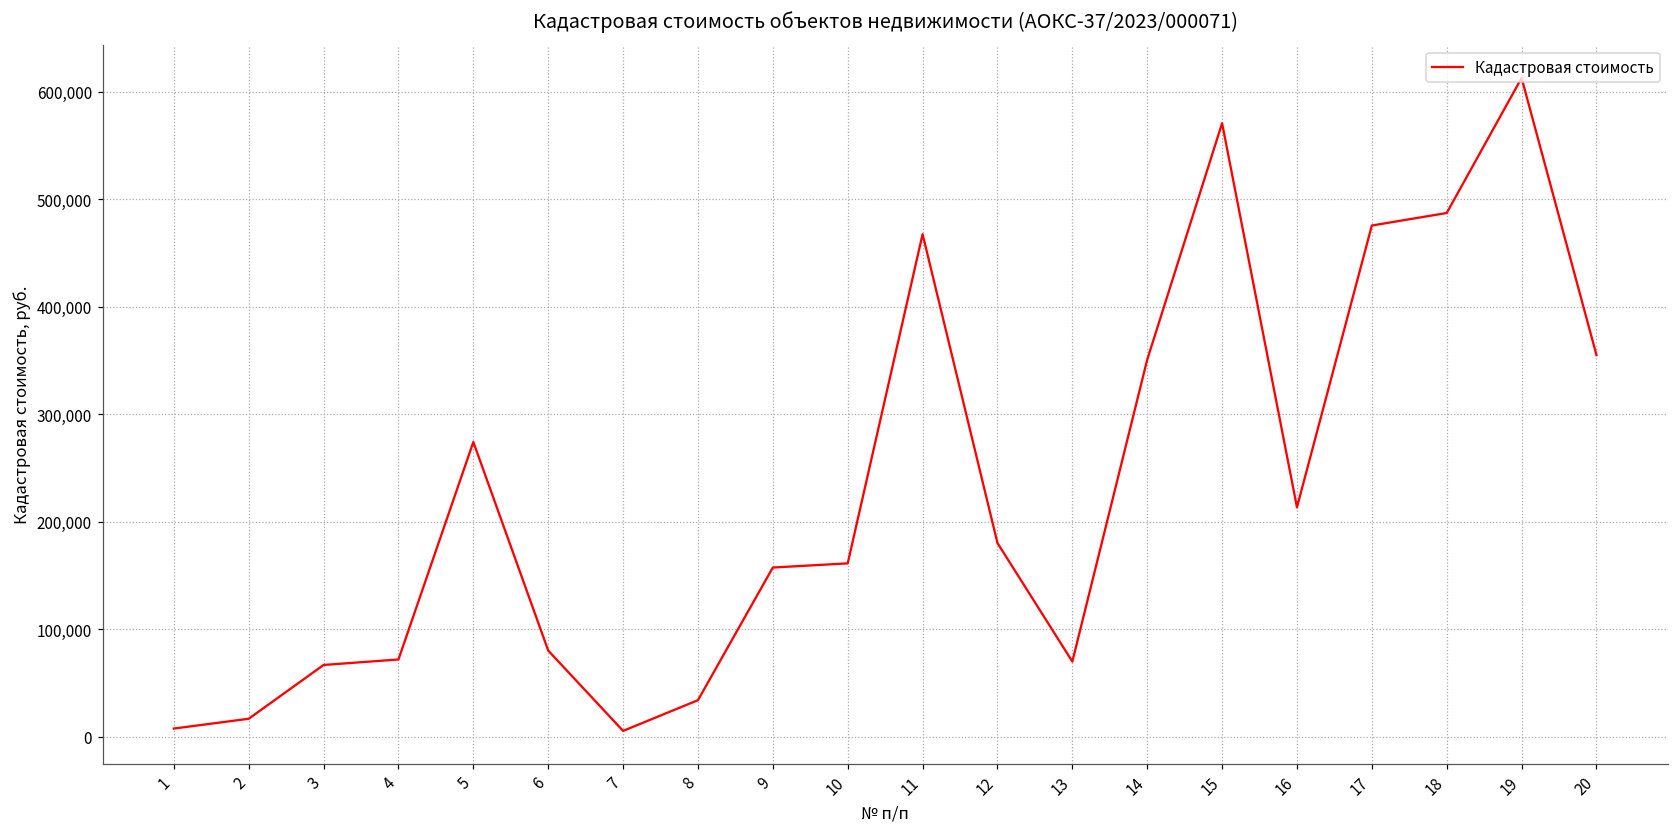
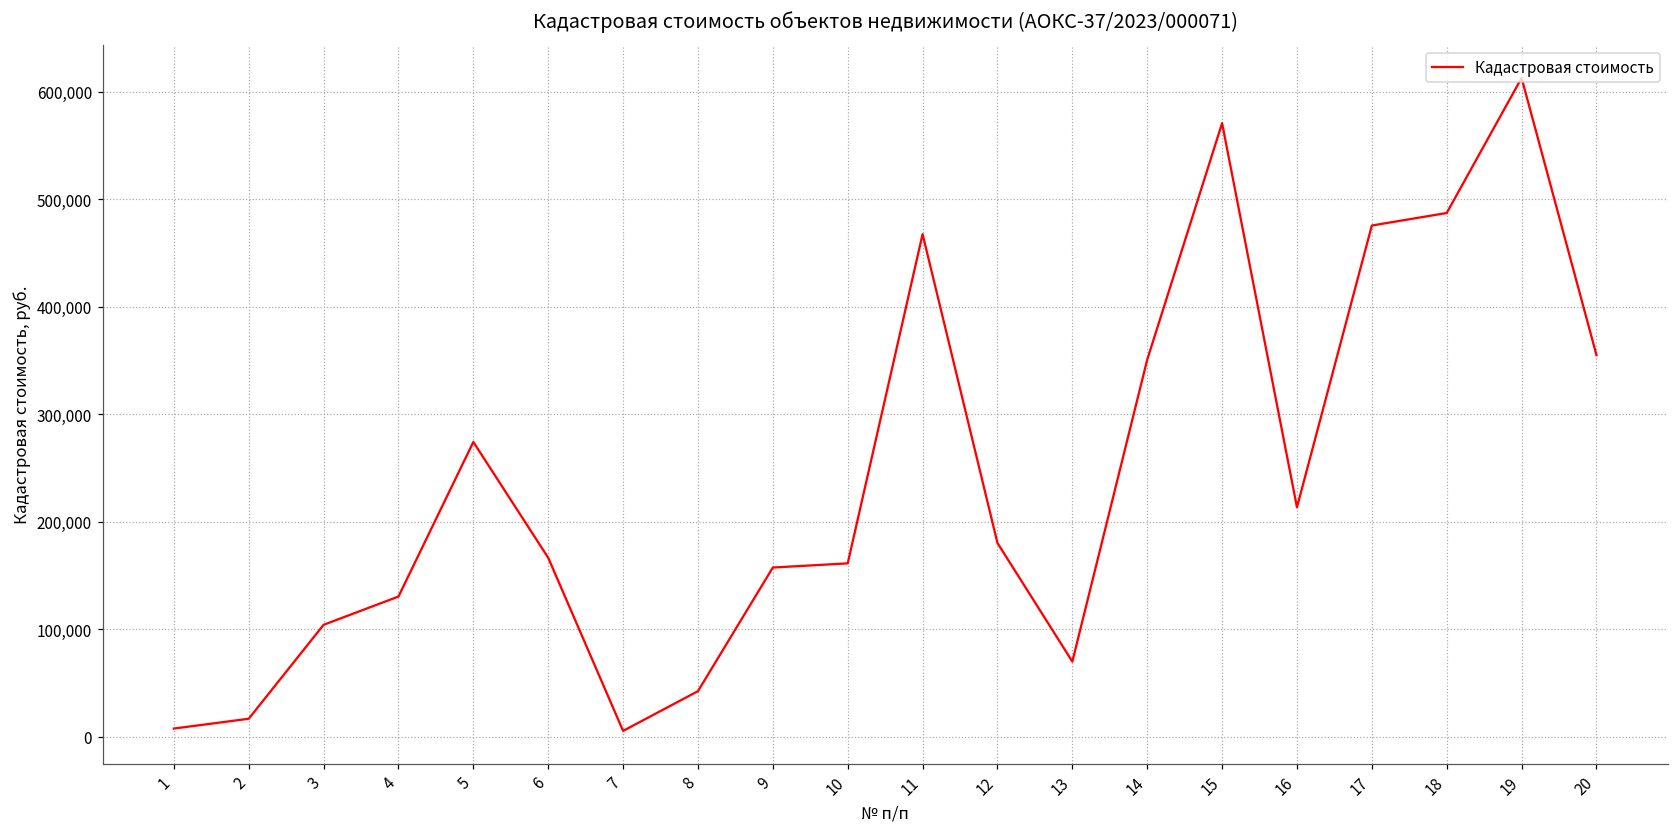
  {
    "1": "10,000",
    "2": "20,000",
-   "3": "70,000",
-   "4": "70,000",
+   "3": "100,000",
+   "4": "130,000",
    "5": "270,000",
-   "6": "80,000",
+   "6": "170,000",
    "7": "10,000",
-   "8": "30,000",
+   "8": "40,000",
    "9": "160,000",
    "10": "160,000",
    "11": "470,000",
    "12": "180,000",
    "13": "70,000",
    "14": "350,000",
    "15": "570,000",
    "16": "210,000",
    "17": "480,000",
    "18": "490,000",
    "20": "360,000"
  }
